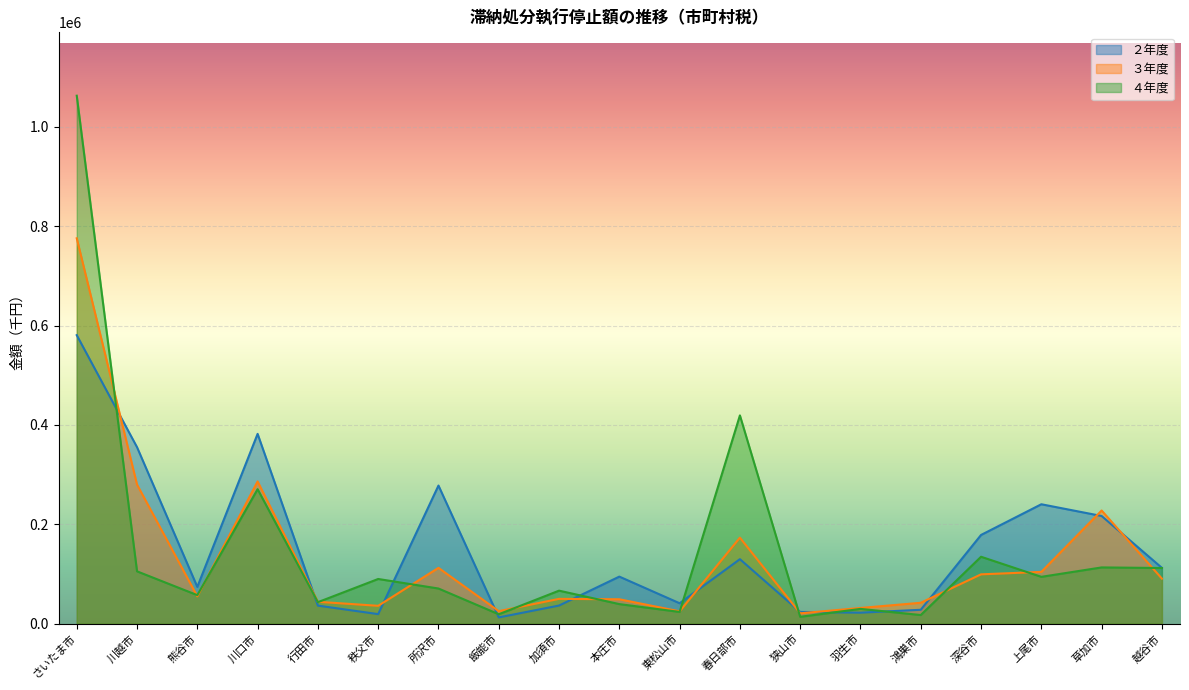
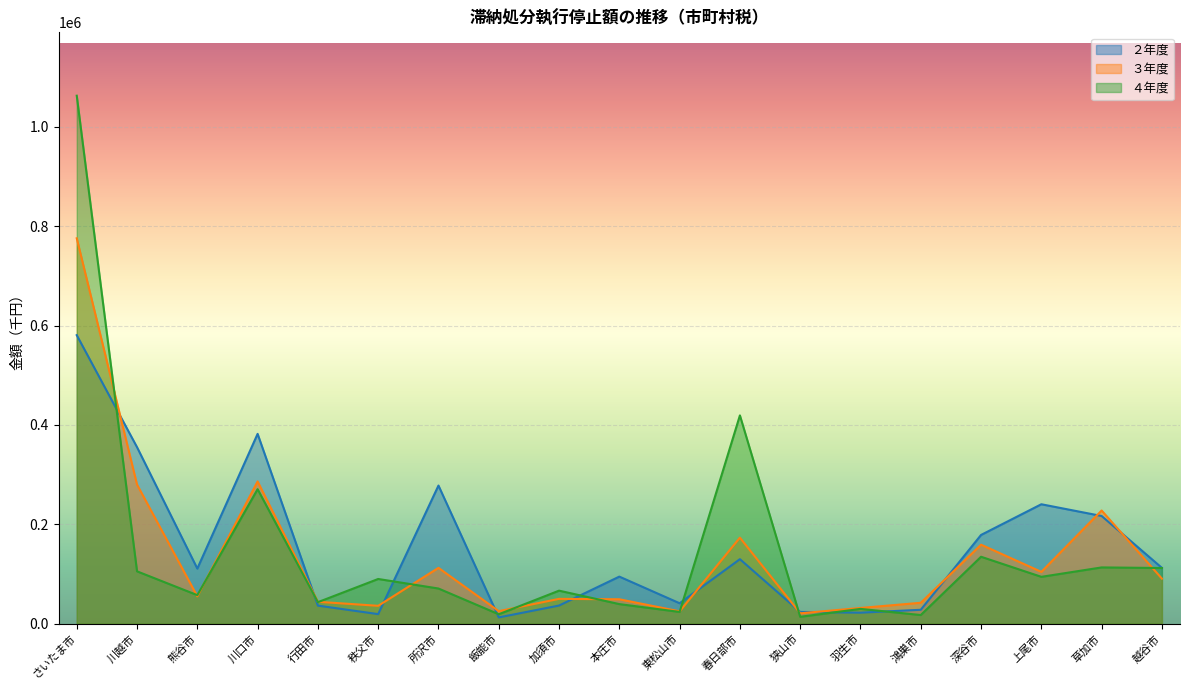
  {
    "２年度": {
      "さいたま市": 580000,
      "川越市": 360000,
-     "熊谷市": 70000,
+     "熊谷市": 110000,
      "川口市": 380000,
      "行田市": 40000,
      "秩父市": 20000,
      "所沢市": 280000,
      "飯能市": 10000,
      "加須市": 40000,
      "本庄市": 90000,
      "東松山市": 40000,
      "春日部市": 130000,
      "羽生市": 20000,
      "鴻巣市": 30000,
      "深谷市": 180000,
      "上尾市": 240000,
      "草加市": 220000
    },
    "３年度": {
      "さいたま市": 780000,
      "川越市": 280000,
      "川口市": 290000,
      "秩父市": 40000,
      "所沢市": 110000,
      "飯能市": 30000,
      "加須市": 50000,
      "本庄市": 50000,
      "春日部市": 170000,
      "鴻巣市": 40000,
-     "深谷市": 100000,
+     "深谷市": 160000,
      "上尾市": 100000,
      "草加市": 230000,
      "越谷市": 90000
    },
    "４年度": {
      "さいたま市": 1060000,
      "川越市": 110000,
      "川口市": 270000,
      "秩父市": 90000,
      "所沢市": 70000,
      "飯能市": 20000,
      "加須市": 70000,
      "本庄市": 40000,
      "春日部市": 420000,
      "狭山市": 10000,
      "鴻巣市": 20000,
      "深谷市": 130000,
      "上尾市": 90000,
      "草加市": 110000
    }
  }
